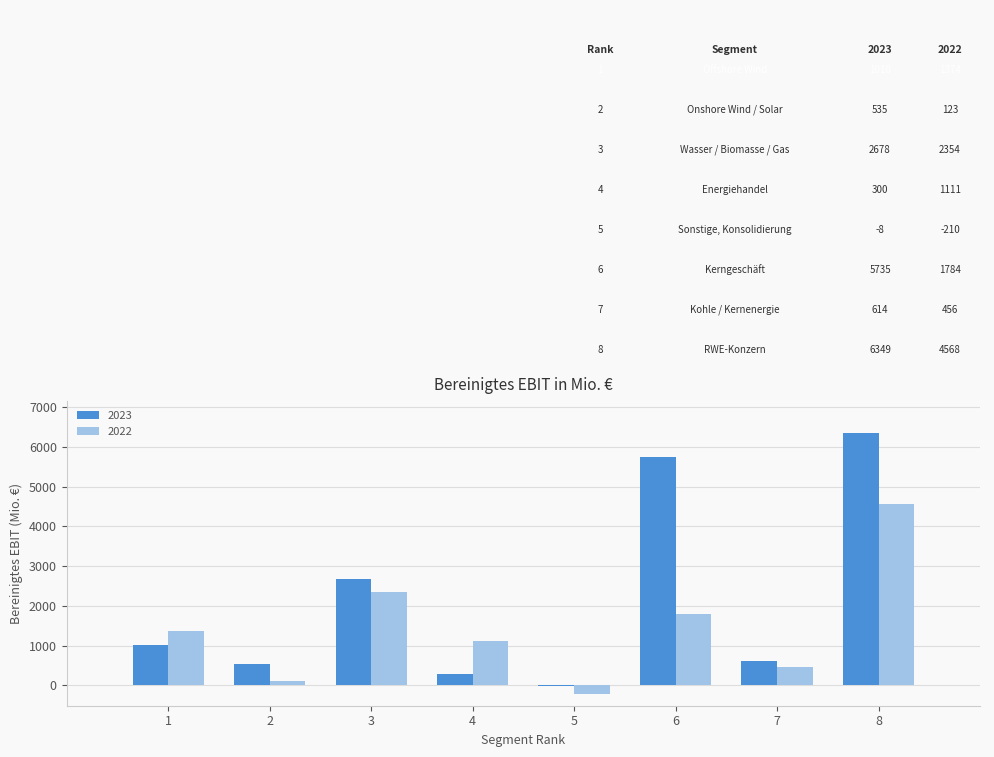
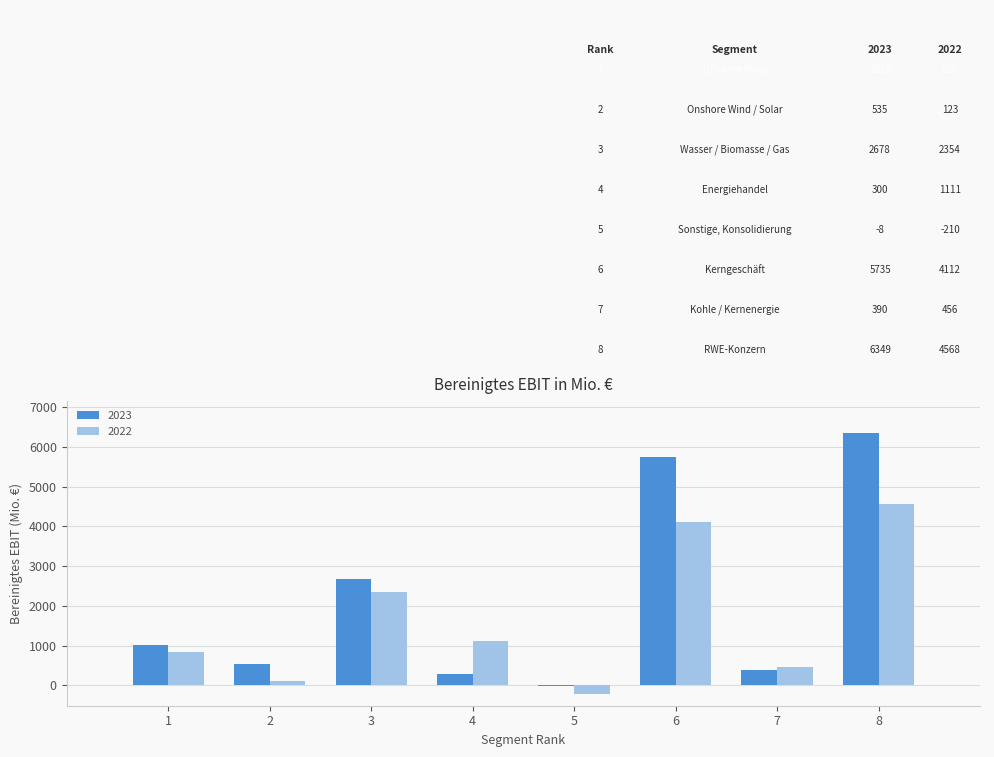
  {
    "2023": {
-     "7": 614
+     "7": 390
    },
    "2022": {
-     "1": 1374,
-     "6": 1784
+     "1": 836,
+     "6": 4112
    }
  }
